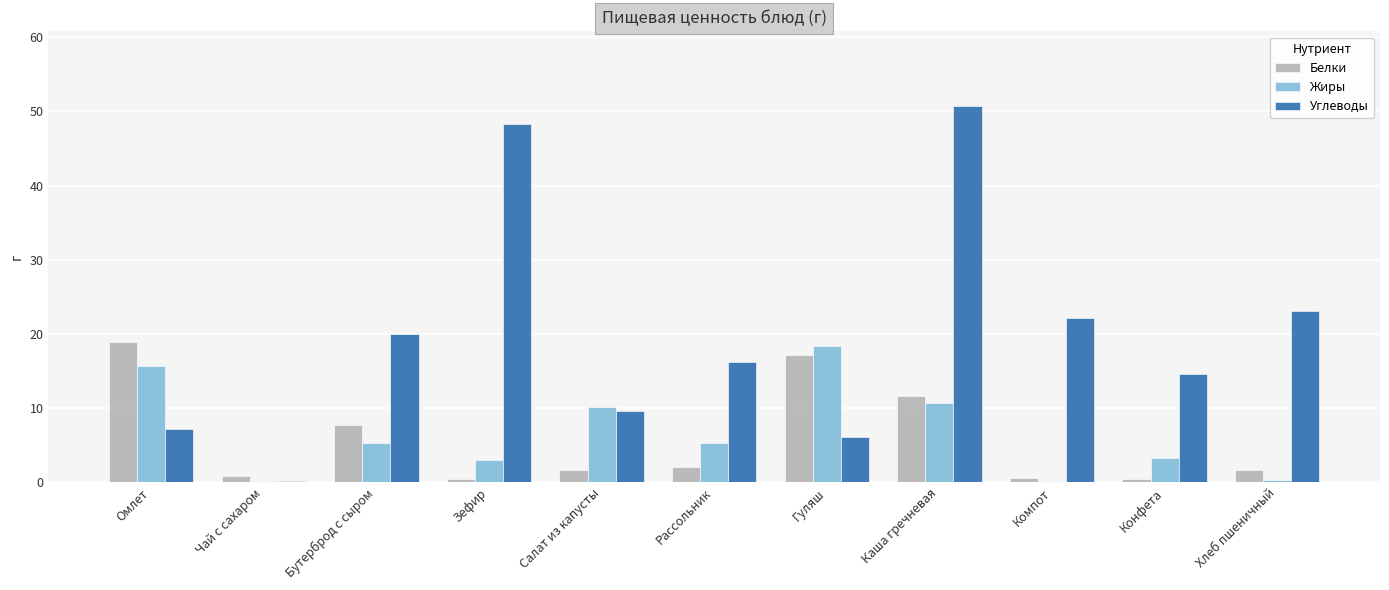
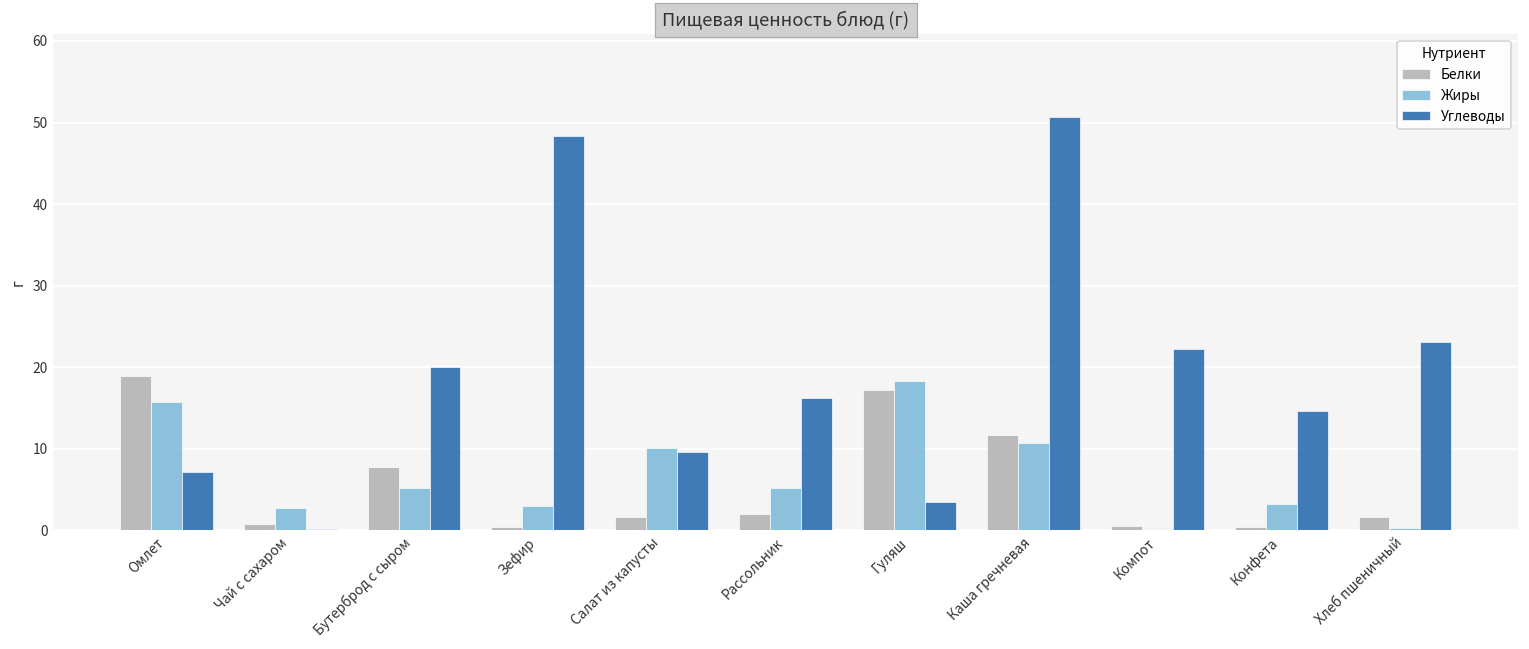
  {
    "Белки": {
      "Омлет": 19,
      "Чай с сахаром": 1,
      "Бутерброд с сыром": 8,
      "Зефир": 0,
      "Салат из капусты": 2,
      "Рассольник": 2,
      "Гуляш": 17,
      "Каша гречневая": 12,
      "Компот": 1,
      "Конфета": 0,
      "Хлеб пшеничный": 2
    },
    "Жиры": {
      "Омлет": 16,
-     "Чай с сахаром": 0,
+     "Чай с сахаром": 3,
      "Бутерброд с сыром": 5,
      "Зефир": 3,
      "Салат из капусты": 10,
      "Рассольник": 5,
      "Гуляш": 18,
      "Каша гречневая": 11,
      "Конфета": 3
    },
    "Углеводы": {
      "Омлет": 7,
      "Бутерброд с сыром": 20,
      "Зефир": 48,
      "Салат из капусты": 10,
      "Рассольник": 16,
-     "Гуляш": 6,
+     "Гуляш": 4,
      "Каша гречневая": 51,
      "Компот": 22,
      "Конфета": 15,
      "Хлеб пшеничный": 23
    }
  }
